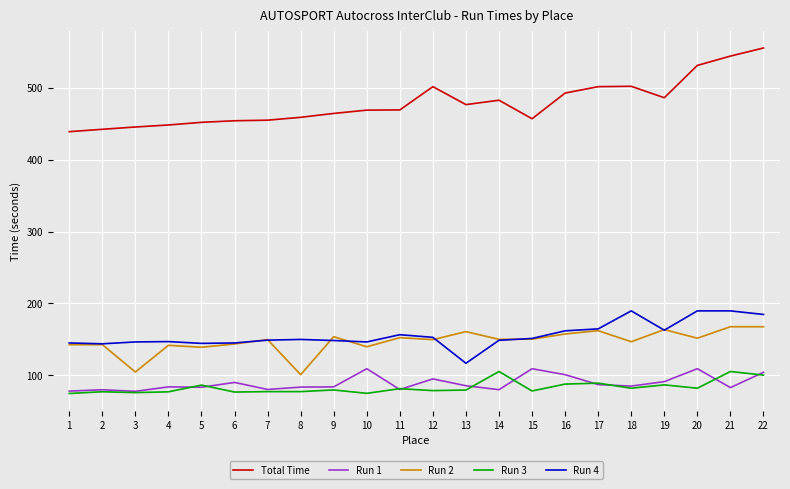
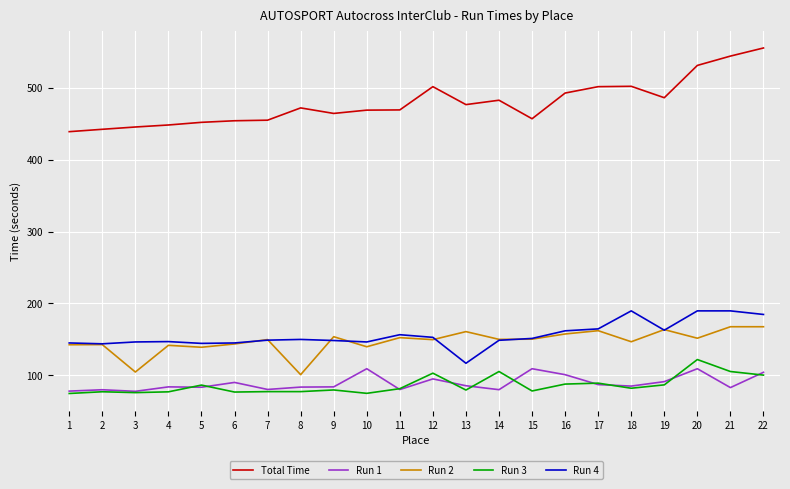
  {
    "Total Time": {
      "1": 440,
      "2": 440,
      "3": 450,
      "4": 450,
      "5": 450,
      "6": 450,
      "7": 460,
-     "8": 460,
+     "8": 470,
      "9": 460,
      "10": 470,
      "11": 470,
      "12": 500,
      "13": 480,
      "14": 480,
      "15": 460,
      "16": 490,
      "17": 500,
      "18": 500,
      "19": 490,
      "20": 530,
      "21": 540,
      "22": 560
    },
    "Run 1": {
      "4": 80,
      "6": 90,
      "8": 80,
      "9": 80,
      "10": 110,
      "12": 90,
      "13": 90,
      "14": 80,
      "15": 110,
      "16": 100,
      "19": 90,
      "20": 110,
      "21": 80,
      "22": 100
    },
    "Run 2": {
      "3": 100,
      "4": 140,
      "5": 140,
      "8": 100,
      "9": 150,
      "10": 140,
      "11": 150,
      "13": 160,
      "16": 160,
      "18": 150,
      "20": 150,
      "21": 170,
      "22": 170
    },
    "Run 3": {
      "4": 80,
      "6": 80,
      "8": 80,
      "9": 80,
      "10": 70,
-     "12": 80,
+     "12": 100,
      "13": 80,
      "14": 110,
      "15": 80,
      "16": 90,
      "19": 90,
-     "20": 80,
+     "20": 120,
      "21": 110,
      "22": 100
    },
    "Run 4": {
      "3": 150,
      "4": 150,
      "5": 140,
      "8": 150,
      "9": 150,
      "10": 150,
      "11": 160,
      "13": 120,
      "16": 160,
      "18": 190,
      "20": 190,
      "21": 190,
      "22": 180
    }
  }
